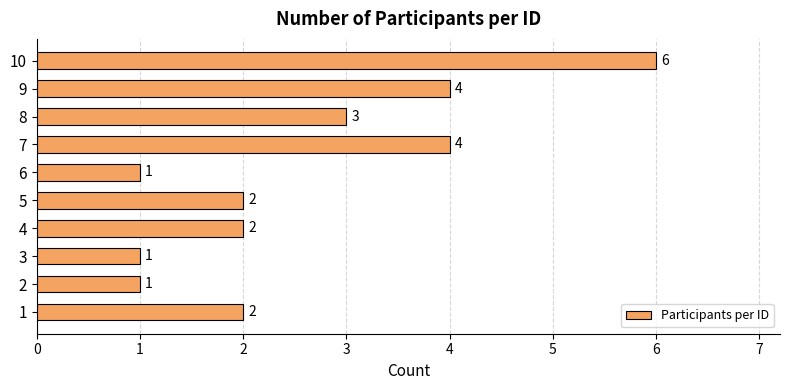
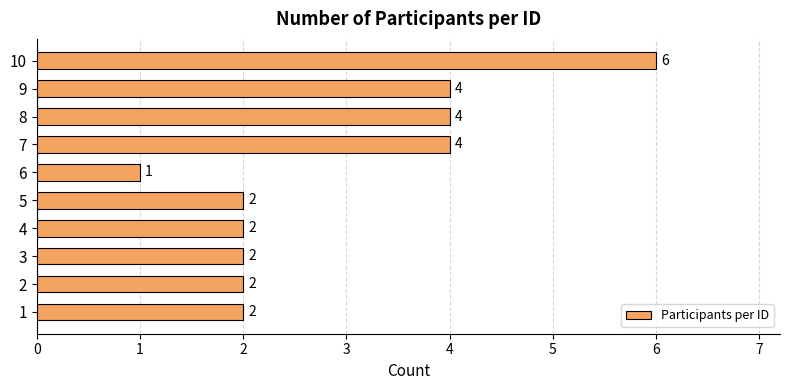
  {
    "10": 6,
    "9": 4,
-   "8": 3,
+   "8": 4,
    "7": 4,
    "6": 1,
    "5": 2,
    "4": 2,
-   "3": 1,
-   "2": 1,
+   "3": 2,
+   "2": 2,
    "1": 2
  }
